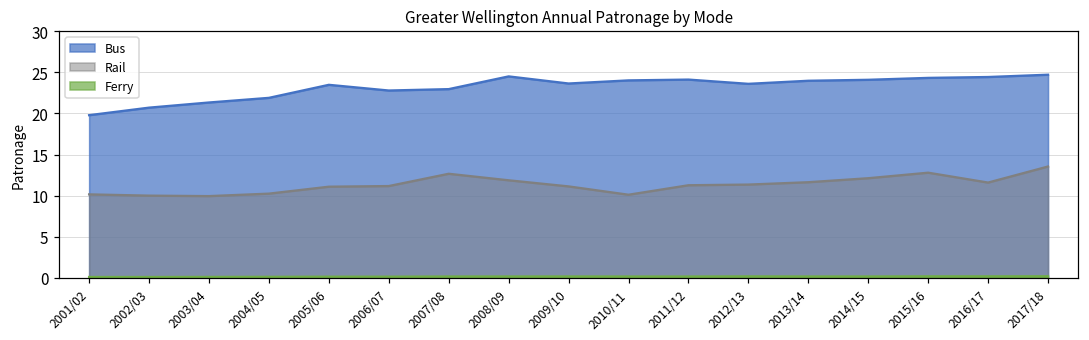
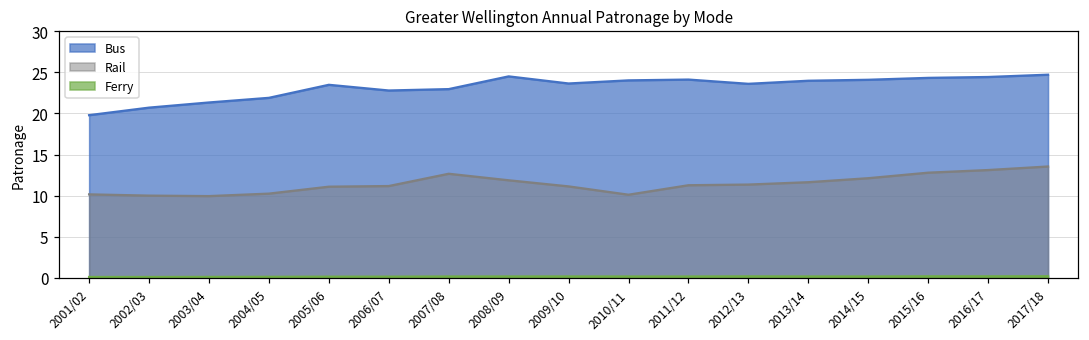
  {
    "Bus": {
      "2001/02": 20,
      "2002/03": 21,
      "2003/04": 21,
      "2004/05": 22,
      "2005/06": 23,
      "2006/07": 23,
      "2007/08": 23,
      "2008/09": 25,
      "2009/10": 24,
      "2010/11": 24,
      "2011/12": 24,
      "2012/13": 24,
      "2013/14": 24,
      "2014/15": 24,
      "2015/16": 24,
      "2016/17": 24,
      "2017/18": 25
    },
    "Rail": {
      "2001/02": 10,
      "2002/03": 10,
      "2003/04": 10,
      "2004/05": 10,
      "2005/06": 11,
      "2006/07": 11,
      "2007/08": 13,
      "2008/09": 12,
      "2009/10": 11,
      "2010/11": 10,
      "2011/12": 11,
      "2012/13": 11,
      "2013/14": 12,
      "2014/15": 12,
      "2015/16": 13,
-     "2016/17": 12,
+     "2016/17": 13,
      "2017/18": 14
    },
    "Ferry": {
      "2001/02": 0,
      "2002/03": 0,
      "2003/04": 0,
      "2004/05": 0,
      "2005/06": 0,
      "2006/07": 0,
      "2007/08": 0,
      "2008/09": 0,
      "2009/10": 0,
      "2010/11": 0,
      "2011/12": 0,
      "2012/13": 0,
      "2013/14": 0,
      "2014/15": 0,
      "2015/16": 0,
      "2016/17": 0,
      "2017/18": 0
    }
  }
